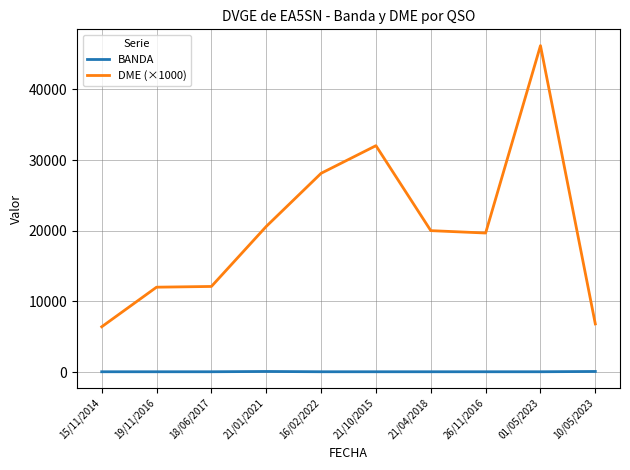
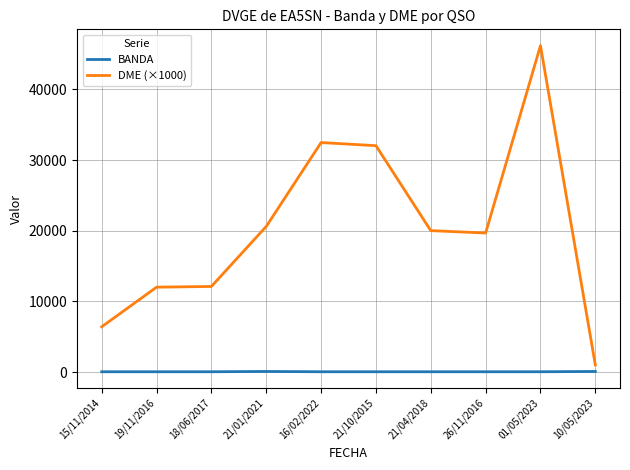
  {
    "BANDA": {
      "15/11/2014": 0,
      "19/11/2016": 0,
      "18/06/2017": 0,
      "21/01/2021": 0,
      "16/02/2022": 0,
      "21/10/2015": 0,
      "21/04/2018": 0,
      "26/11/2016": 0,
      "01/05/2023": 0,
      "10/05/2023": 0
    },
    "DME (×1000)": {
      "15/11/2014": 6000,
      "19/11/2016": 12000,
      "18/06/2017": 12000,
      "21/01/2021": 21000,
-     "16/02/2022": 28000,
+     "16/02/2022": 32000,
      "21/10/2015": 32000,
      "21/04/2018": 20000,
      "26/11/2016": 20000,
      "01/05/2023": 46000,
-     "10/05/2023": 7000
+     "10/05/2023": 1000
    }
  }
